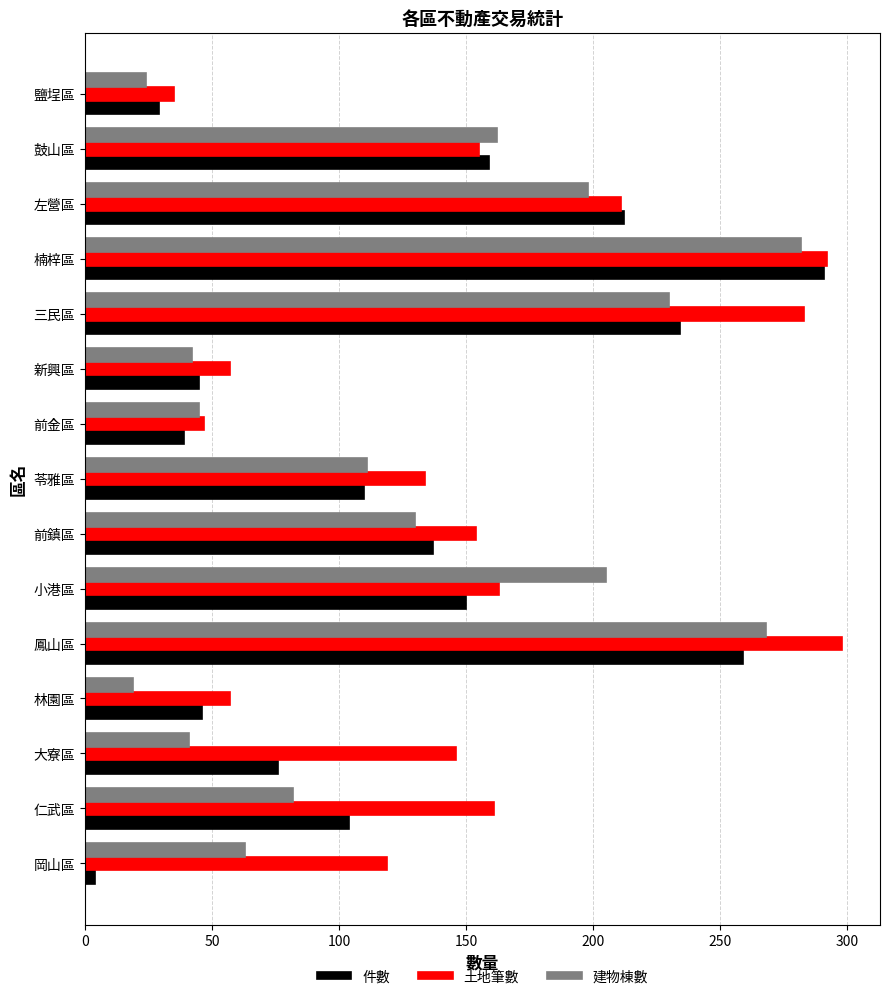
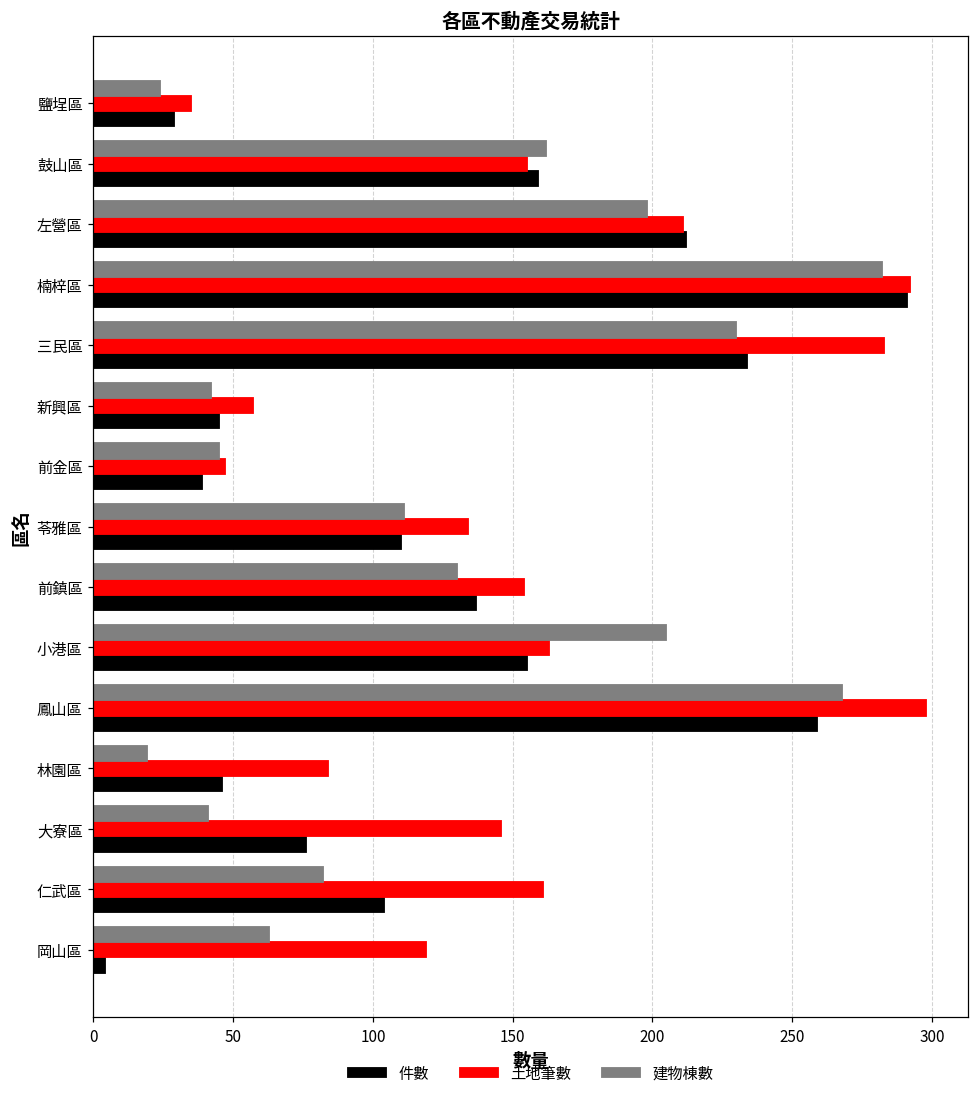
  {
    "件數": {
      "鹽埕區": 29,
      "鼓山區": 159,
      "左營區": 212,
      "楠梓區": 291,
      "三民區": 234,
      "新興區": 45,
      "前金區": 39,
      "苓雅區": 110,
      "前鎮區": 137,
-     "小港區": 150,
+     "小港區": 155,
      "鳳山區": 259,
      "林園區": 46,
      "大寮區": 76,
      "仁武區": 104,
      "岡山區": 4
    },
    "土地筆數": {
      "鹽埕區": 35,
      "鼓山區": 155,
      "左營區": 211,
      "楠梓區": 292,
      "三民區": 283,
      "新興區": 57,
      "前金區": 47,
      "苓雅區": 134,
      "前鎮區": 154,
      "小港區": 163,
      "鳳山區": 298,
-     "林園區": 57,
+     "林園區": 84,
      "大寮區": 146,
      "仁武區": 161,
      "岡山區": 119
    },
    "建物棟數": {
      "鹽埕區": 24,
      "鼓山區": 162,
      "左營區": 198,
      "楠梓區": 282,
      "三民區": 230,
      "新興區": 42,
      "前金區": 45,
      "苓雅區": 111,
      "前鎮區": 130,
      "小港區": 205,
      "鳳山區": 268,
      "林園區": 19,
      "大寮區": 41,
      "仁武區": 82,
      "岡山區": 63
    }
  }
